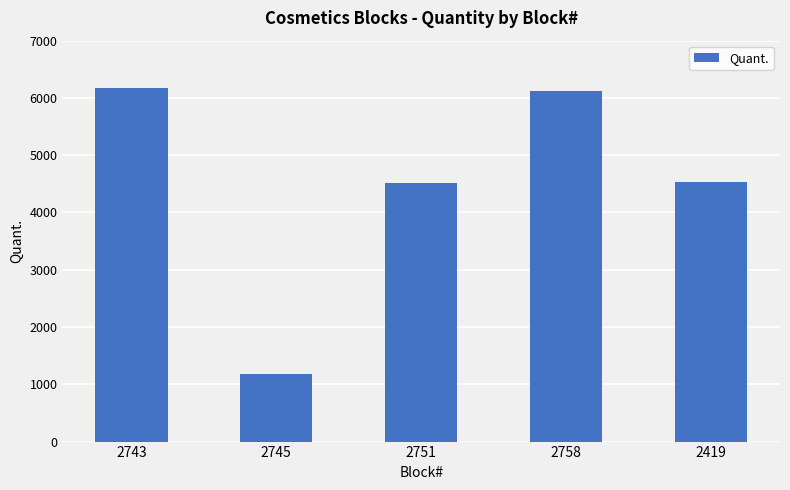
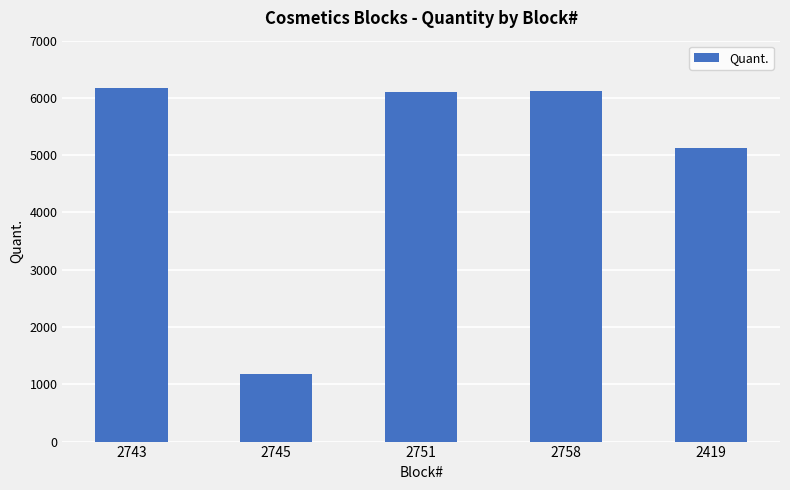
  {
    "2743": 6200,
    "2745": 1200,
-   "2751": 4500,
+   "2751": 6100,
    "2758": 6100,
-   "2419": 4500
+   "2419": 5100
  }
